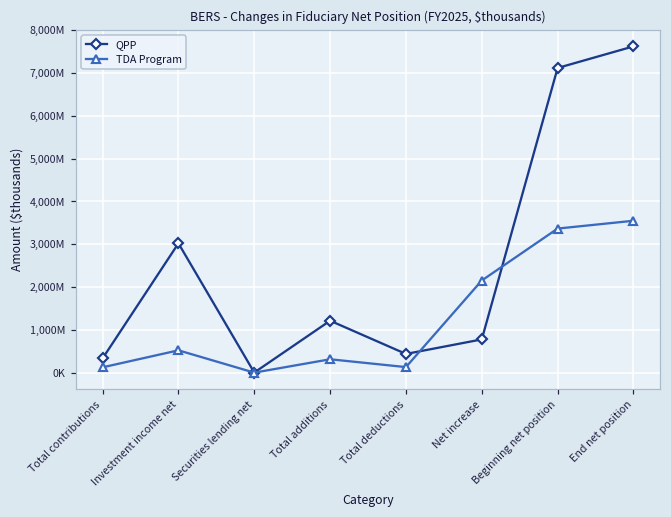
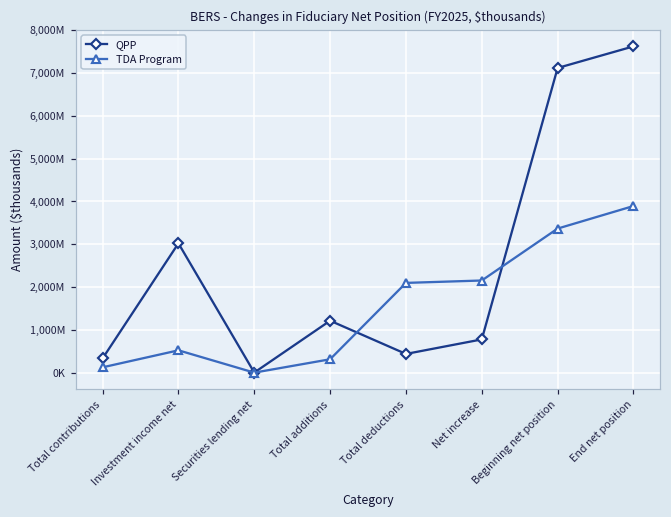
  {
    "QPP": {
      "Total contributions": "300,000,000",
      "Investment income net": "3,000,000,000",
      "Total additions": "1,200,000,000",
      "Total deductions": "400,000,000",
      "Net increase": "800,000,000",
      "Beginning net position": "7,100,000,000",
      "End net position": "7,600,000,000"
    },
    "TDA Program": {
      "Total contributions": "100,000,000",
      "Investment income net": "500,000,000",
      "Total additions": "300,000,000",
-     "Total deductions": "100,000,000",
+     "Total deductions": "2,100,000,000",
      "Net increase": "2,200,000,000",
      "Beginning net position": "3,400,000,000",
-     "End net position": "3,500,000,000"
+     "End net position": "3,900,000,000"
    }
  }
